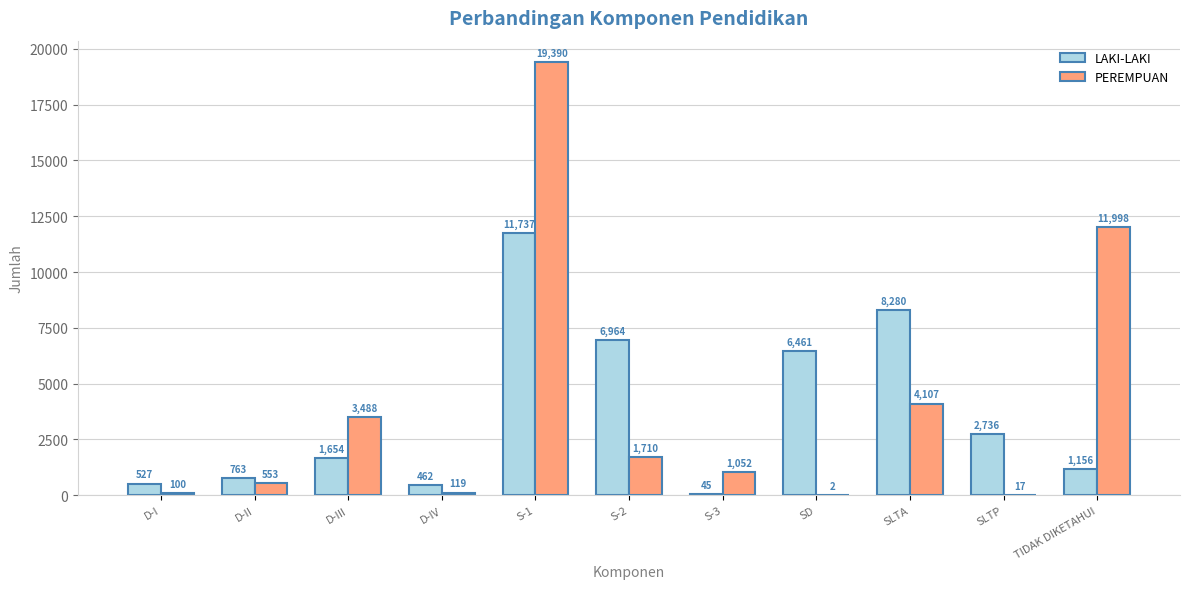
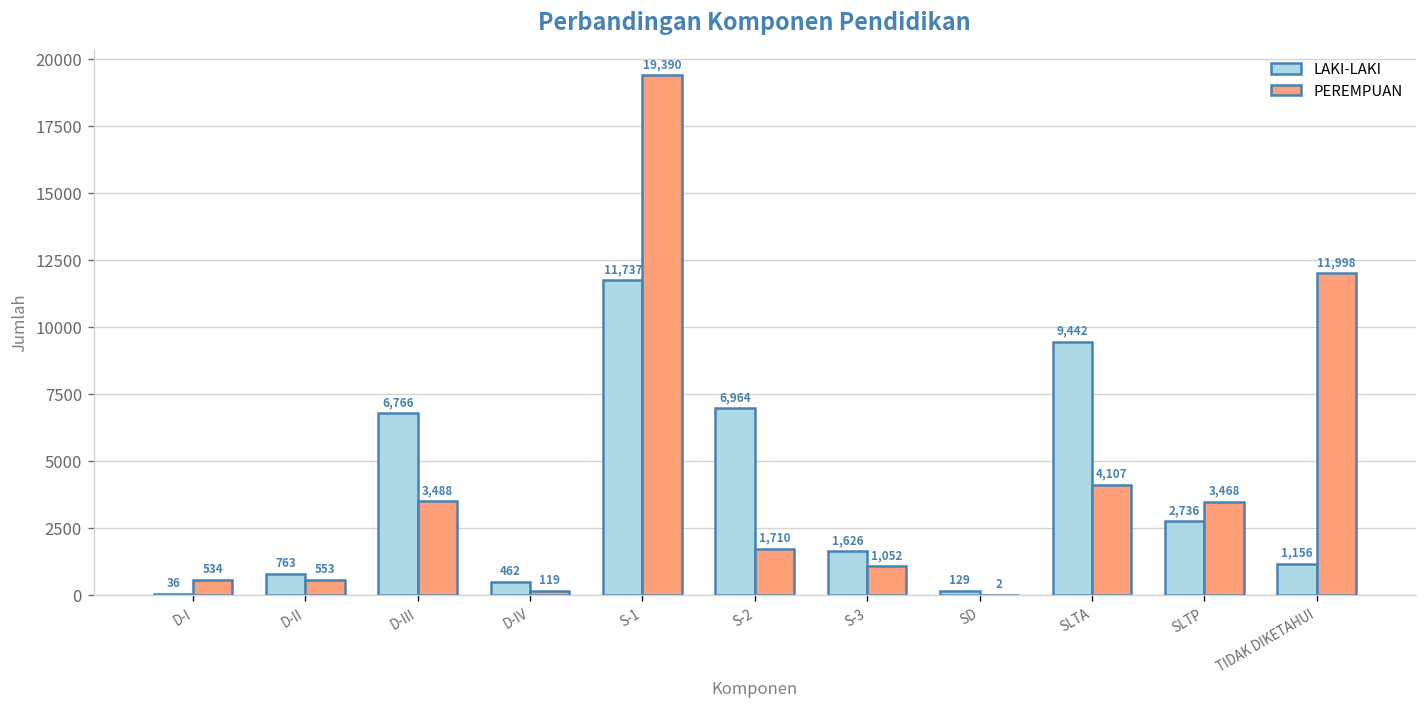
  {
    "LAKI-LAKI": {
-     "D-I": "527",
+     "D-I": "36",
      "D-II": "763",
-     "D-III": "1,654",
+     "D-III": "6,766",
      "D-IV": "462",
      "S-1": "11,737",
      "S-2": "6,964",
-     "S-3": "45",
-     "SD": "6,461",
-     "SLTA": "8,280",
+     "S-3": "1,626",
+     "SD": "129",
+     "SLTA": "9,442",
      "SLTP": "2,736",
      "TIDAK DIKETAHUI": "1,156"
    },
    "PEREMPUAN": {
-     "D-I": "100",
+     "D-I": "534",
      "D-II": "553",
      "D-III": "3,488",
      "D-IV": "119",
      "S-1": "19,390",
      "S-2": "1,710",
      "S-3": "1,052",
      "SD": "2",
      "SLTA": "4,107",
-     "SLTP": "17",
+     "SLTP": "3,468",
      "TIDAK DIKETAHUI": "11,998"
    }
  }
